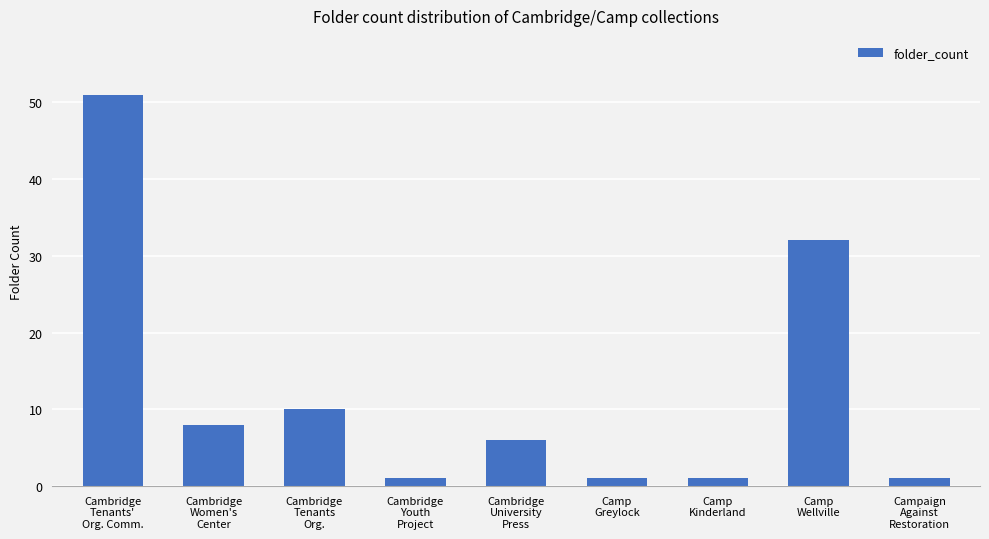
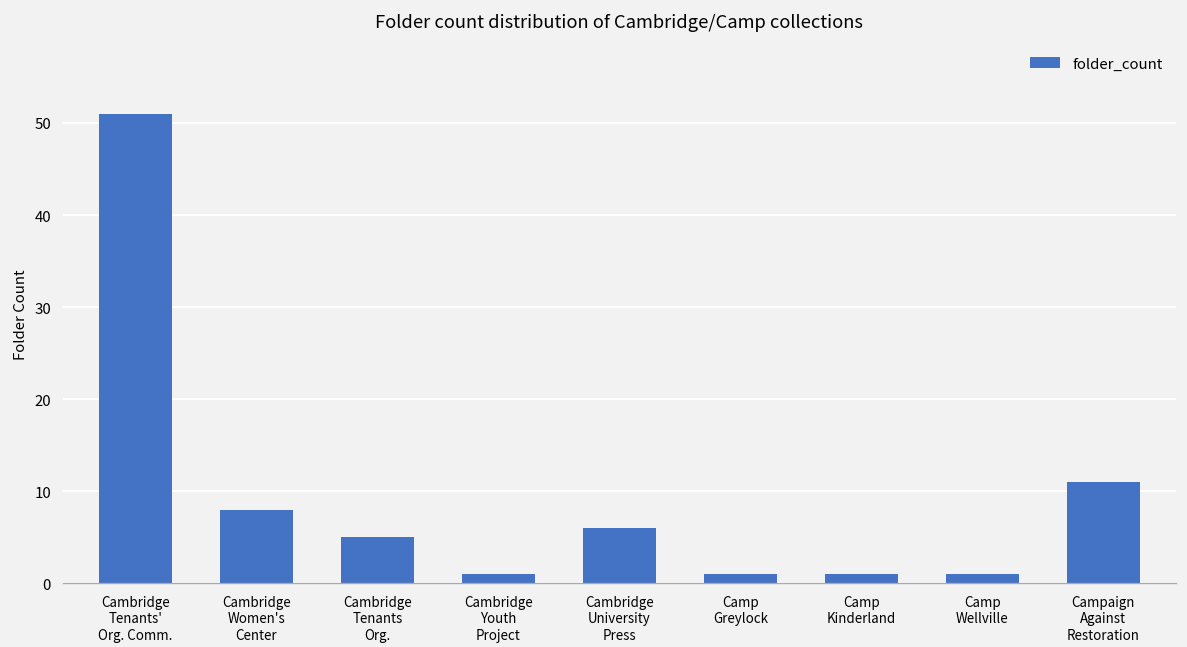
  {
    "Cambridge Tenants' Org. Comm.": 51,
    "Cambridge Women's Center": 8,
-   "Cambridge Tenants Org.": 10,
+   "Cambridge Tenants Org.": 5,
    "Cambridge Youth Project": 1,
    "Cambridge University Press": 6,
    "Camp Greylock": 1,
    "Camp Kinderland": 1,
-   "Camp Wellville": 32,
-   "Campaign Against Restoration": 1
+   "Camp Wellville": 1,
+   "Campaign Against Restoration": 11
  }
